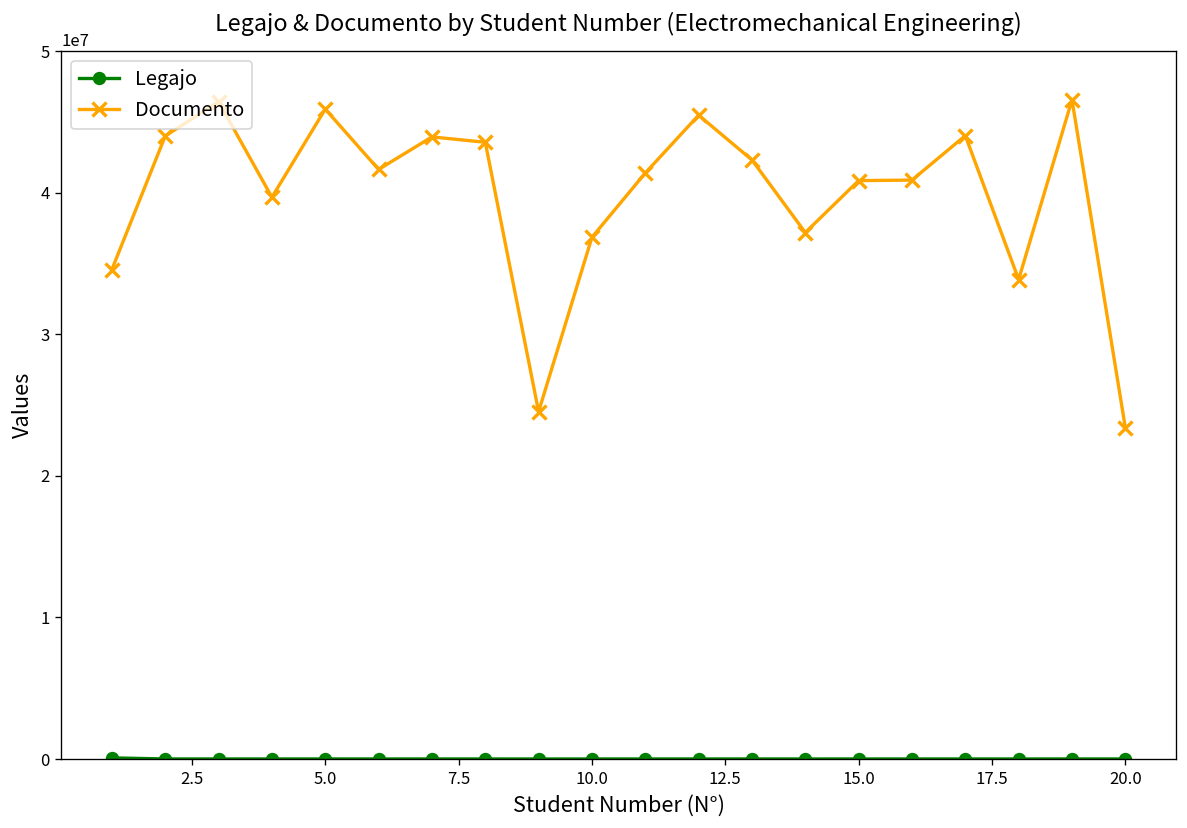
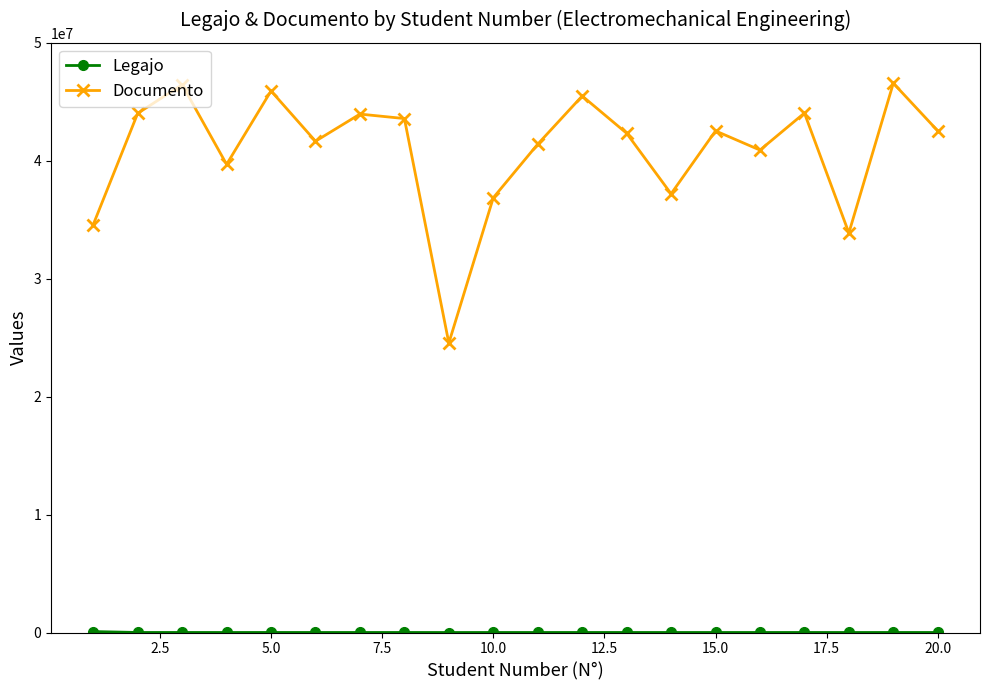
  {
    "Legajo": {
      "5.0": 0,
      "10.0": 0,
      "15.0": 0,
      "20.0": 0
    },
    "Documento": {
      "5.0": 45900000,
      "10.0": 36900000,
-     "15.0": 40900000,
-     "20.0": 23400000
+     "15.0": 42500000,
+     "20.0": 42500000
    }
  }
